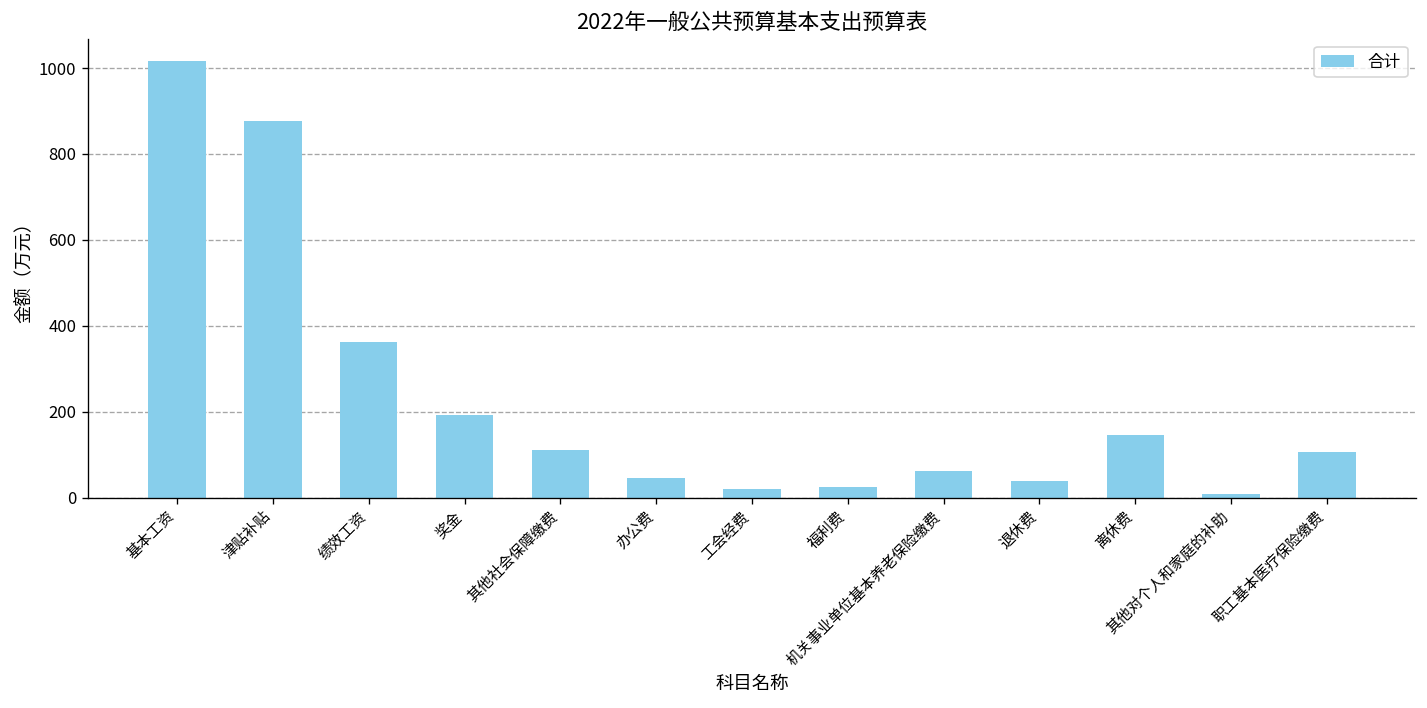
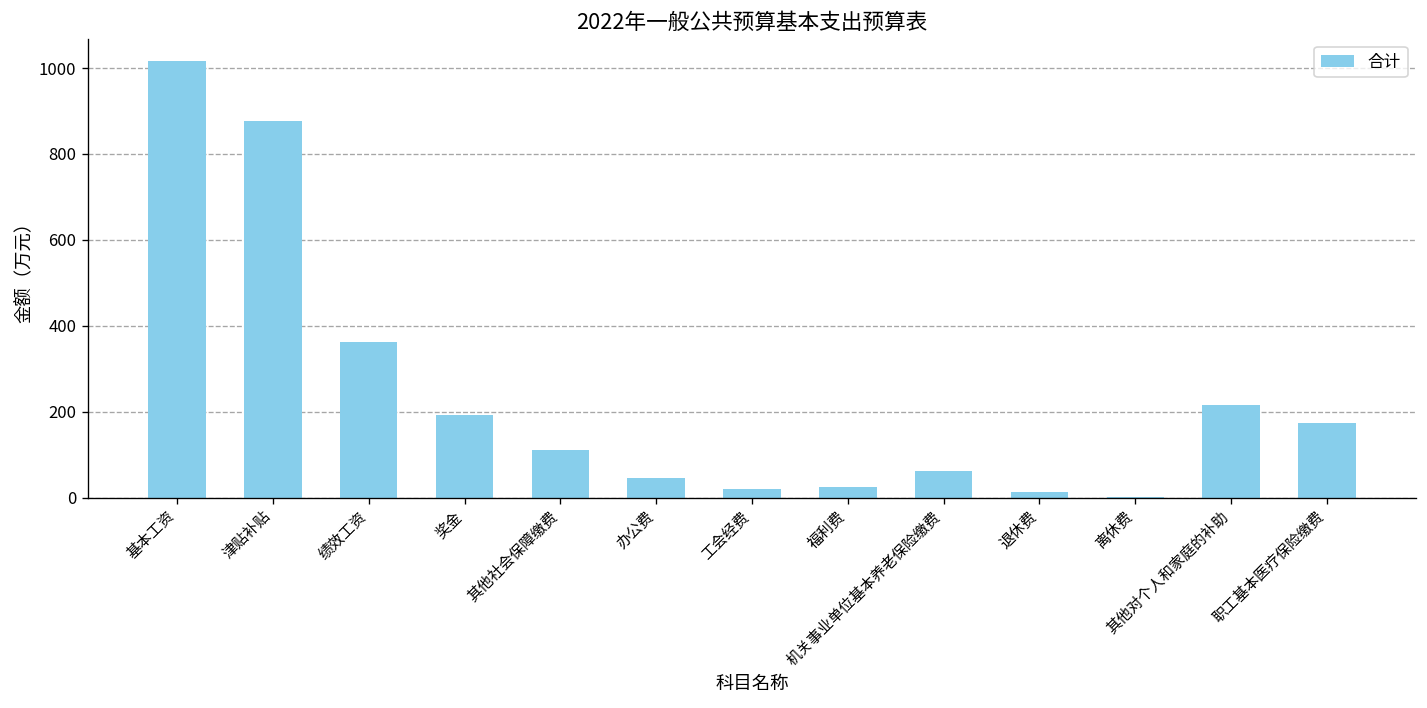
  {
    "基本工资": 1020,
    "津贴补贴": 880,
    "绩效工资": 360,
    "奖金": 190,
    "其他社会保障缴费": 110,
    "办公费": 50,
    "工会经费": 20,
    "福利费": 30,
    "机关事业单位基本养老保险缴费": 60,
-   "退休费": 40,
-   "离休费": 150,
-   "其他对个人和家庭的补助": 10,
-   "职工基本医疗保险缴费": 110
+   "退休费": 10,
+   "离休费": 0,
+   "其他对个人和家庭的补助": 220,
+   "职工基本医疗保险缴费": 170
  }
